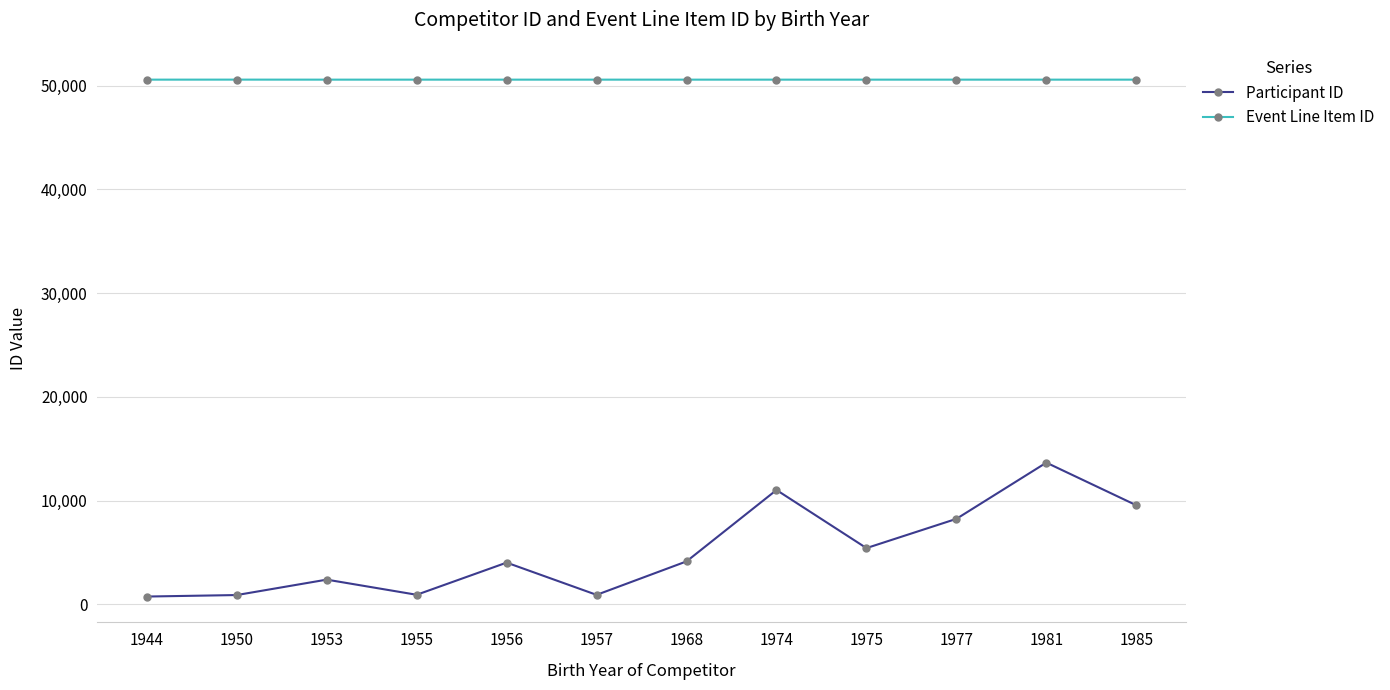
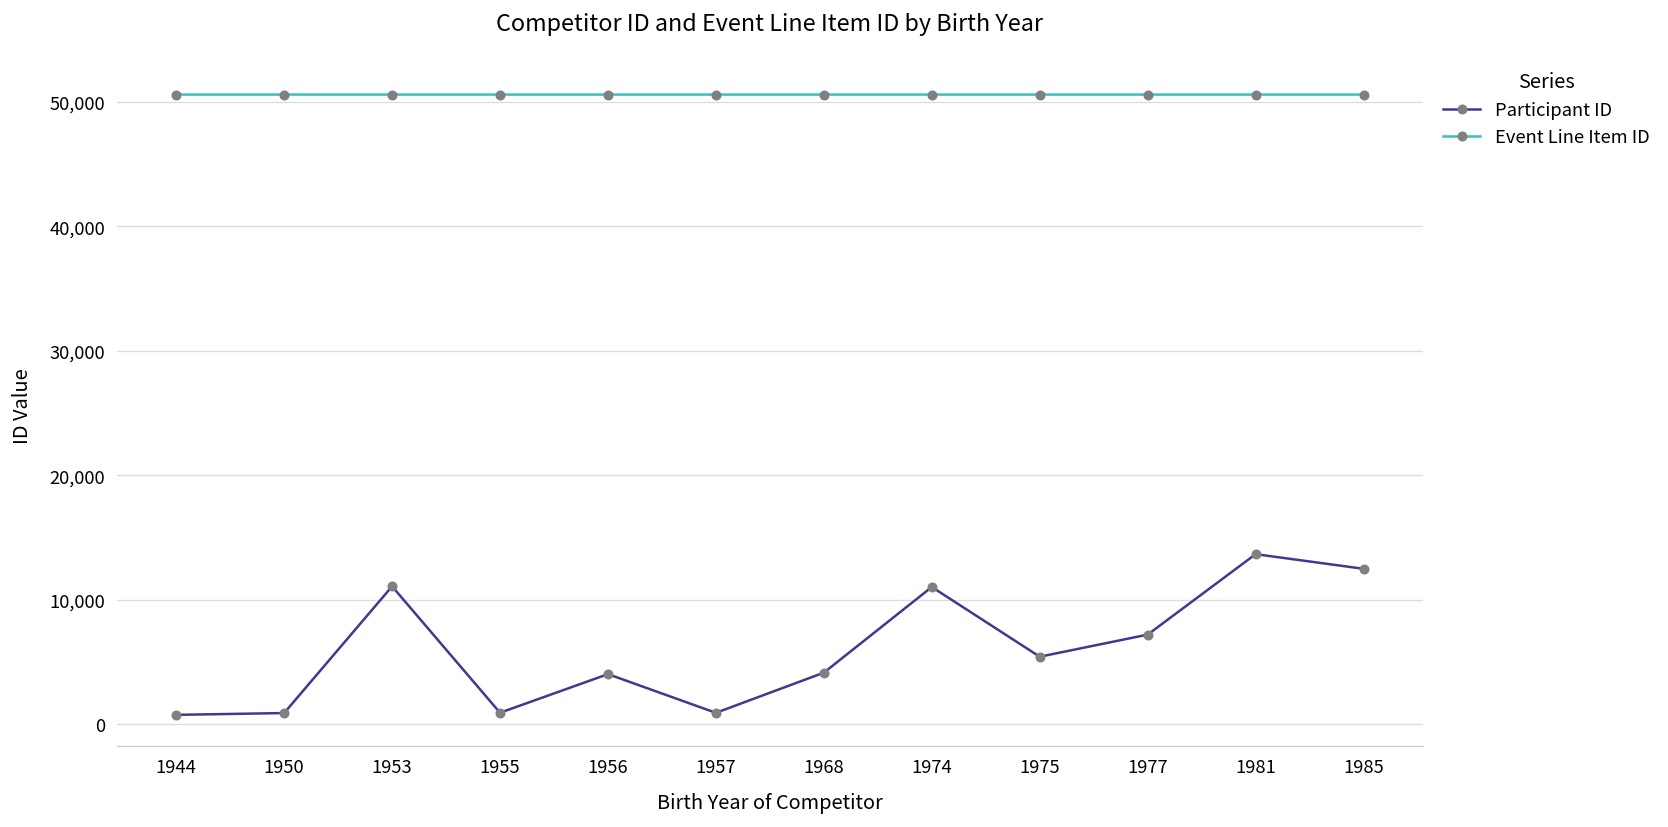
  {
    "Participant ID": {
      "1944": "800",
      "1950": "900",
-     "1953": "2,400",
+     "1953": "11,100",
      "1955": "900",
      "1956": "4,000",
      "1957": "900",
      "1968": "4,100",
      "1974": "11,000",
      "1975": "5,400",
-     "1977": "8,200",
+     "1977": "7,200",
      "1981": "13,700",
-     "1985": "9,600"
+     "1985": "12,500"
    },
    "Event Line Item ID": {
      "1944": "50,600",
      "1950": "50,600",
      "1953": "50,600",
      "1955": "50,600",
      "1956": "50,600",
      "1957": "50,600",
      "1968": "50,600",
      "1974": "50,600",
      "1975": "50,600",
      "1977": "50,600",
      "1981": "50,600",
      "1985": "50,600"
    }
  }
